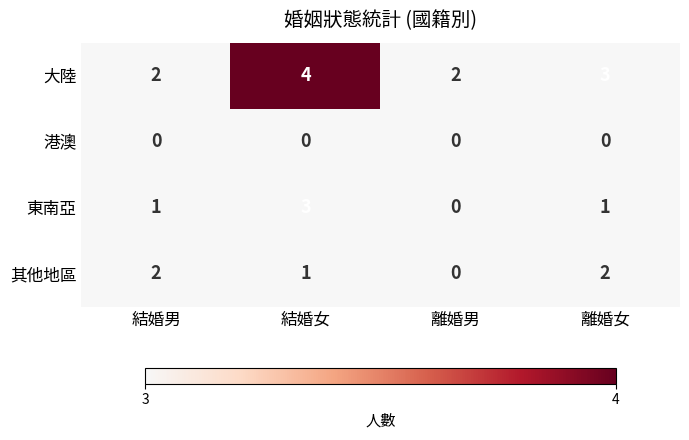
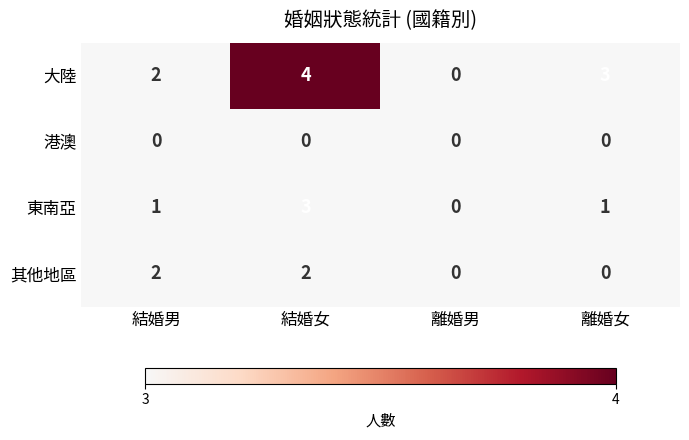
  {
    "大陸": {
      "結婚男": 2,
      "結婚女": 4,
-     "離婚男": 2
+     "離婚男": 0
    },
    "港澳": {
      "結婚男": 0,
      "結婚女": 0,
      "離婚男": 0,
      "離婚女": 0
    },
    "東南亞": {
      "結婚男": 1,
      "離婚男": 0,
      "離婚女": 1
    },
    "其他地區": {
      "結婚男": 2,
-     "結婚女": 1,
+     "結婚女": 2,
      "離婚男": 0,
-     "離婚女": 2
+     "離婚女": 0
    }
  }
